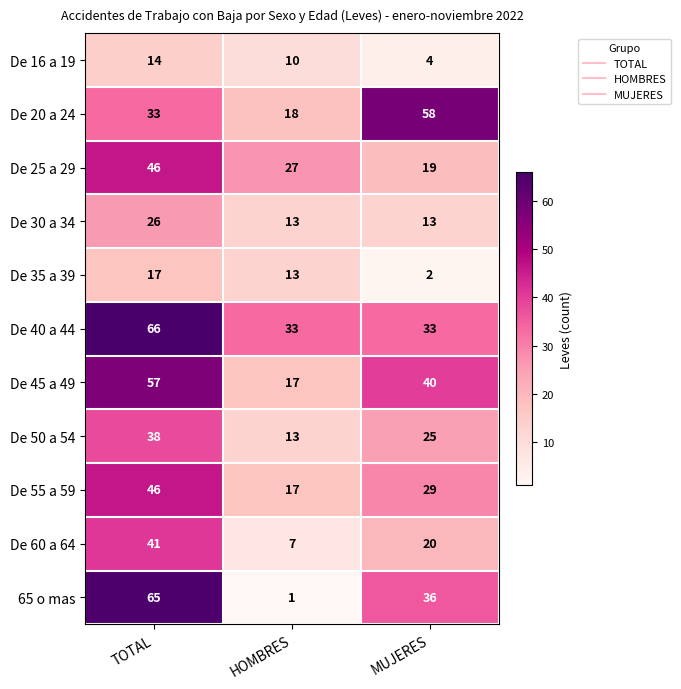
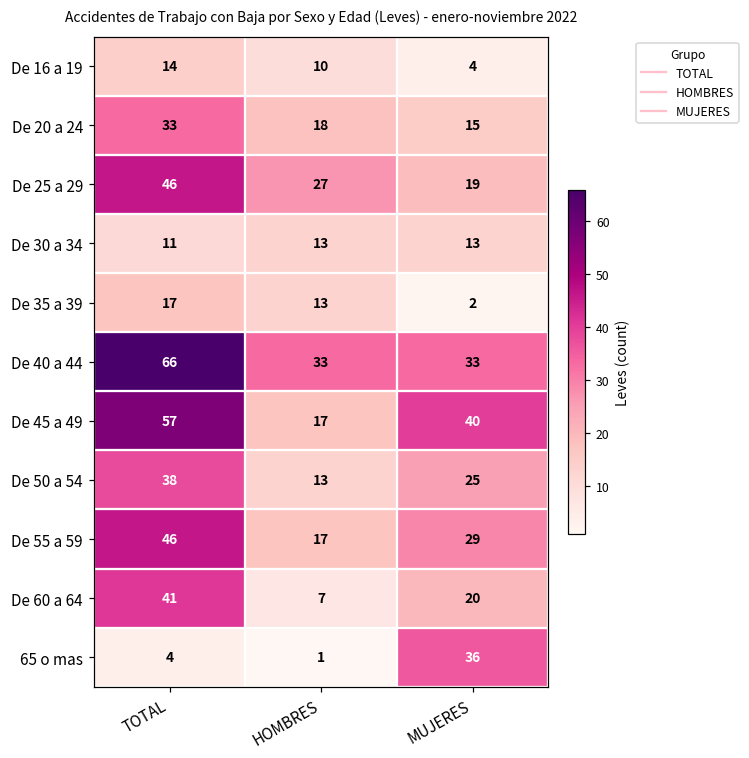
  {
    "De 16 a 19": {
      "TOTAL": 14,
      "HOMBRES": 10,
      "MUJERES": 4
    },
    "De 20 a 24": {
      "TOTAL": 33,
      "HOMBRES": 18,
-     "MUJERES": 58
+     "MUJERES": 15
    },
    "De 25 a 29": {
      "TOTAL": 46,
      "HOMBRES": 27,
      "MUJERES": 19
    },
    "De 30 a 34": {
-     "TOTAL": 26,
+     "TOTAL": 11,
      "HOMBRES": 13,
      "MUJERES": 13
    },
    "De 35 a 39": {
      "TOTAL": 17,
      "HOMBRES": 13,
      "MUJERES": 2
    },
    "De 40 a 44": {
      "TOTAL": 66,
      "HOMBRES": 33,
      "MUJERES": 33
    },
    "De 45 a 49": {
      "TOTAL": 57,
      "HOMBRES": 17,
      "MUJERES": 40
    },
    "De 50 a 54": {
      "TOTAL": 38,
      "HOMBRES": 13,
      "MUJERES": 25
    },
    "De 55 a 59": {
      "TOTAL": 46,
      "HOMBRES": 17,
      "MUJERES": 29
    },
    "De 60 a 64": {
      "TOTAL": 41,
      "HOMBRES": 7,
      "MUJERES": 20
    },
    "65 o mas": {
-     "TOTAL": 65,
+     "TOTAL": 4,
      "HOMBRES": 1,
      "MUJERES": 36
    }
  }
